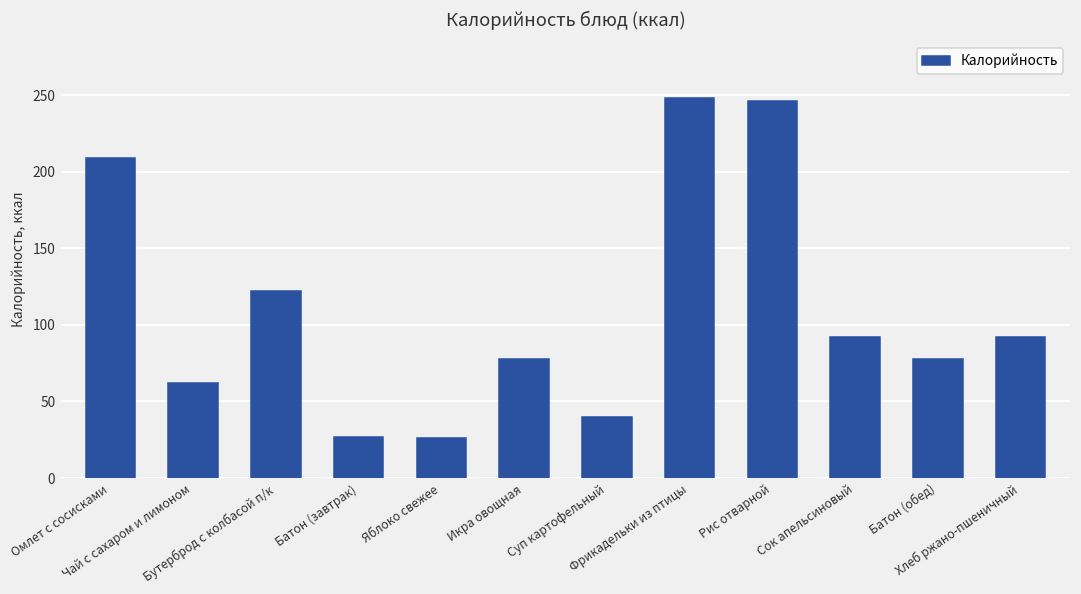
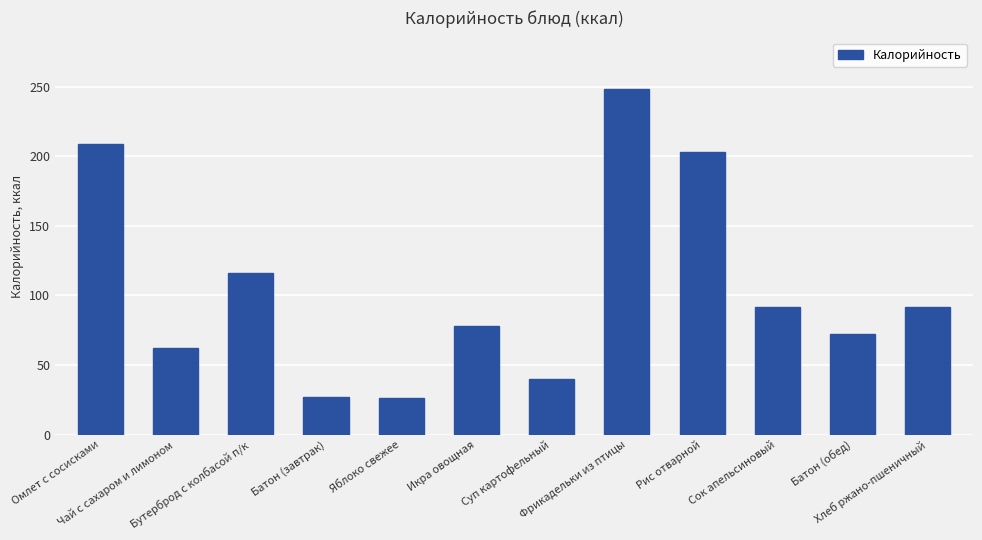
  {
    "Омлет с сосисками": 209,
    "Чай с сахаром и лимоном": 62,
-   "Бутерброд с колбасой п/к": 122,
+   "Бутерброд с колбасой п/к": 116,
    "Батон (завтрак)": 27,
    "Яблоко свежее": 26,
    "Икра овощная": 78,
    "Суп картофельный": 40,
    "Фрикадельки из птицы": 248,
-   "Рис отварной": 246,
+   "Рис отварной": 203,
    "Сок апельсиновый": 92,
-   "Батон (обед)": 78,
+   "Батон (обед)": 72,
    "Хлеб ржано-пшеничный": 92
  }
